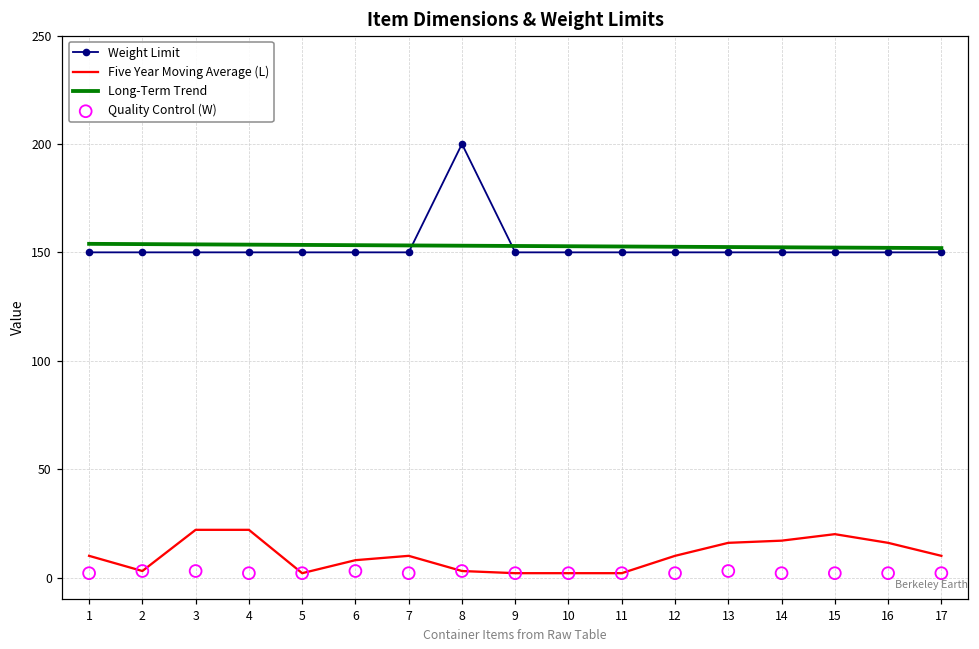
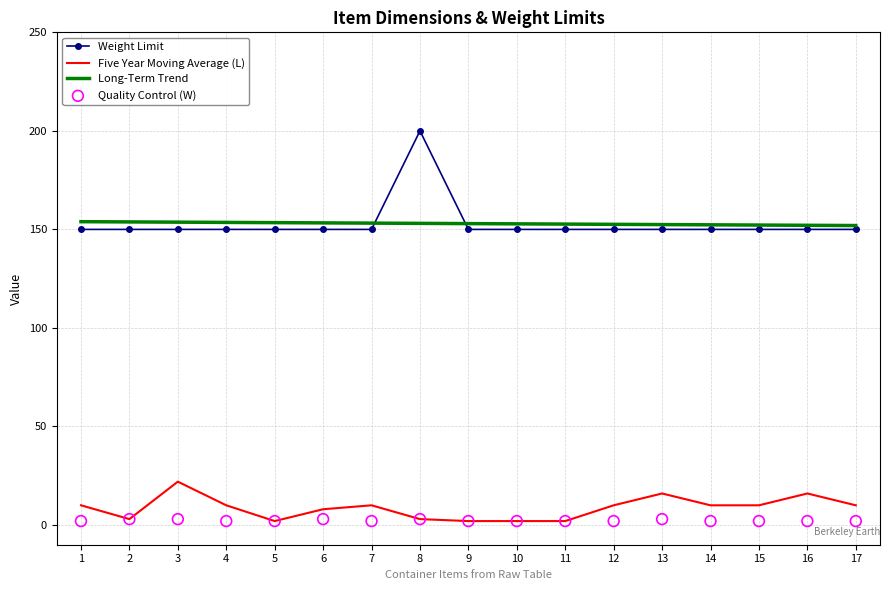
  {
    "Weight Limit": {
      "1": 150,
      "2": 150,
      "3": 150,
      "4": 150,
      "5": 150,
      "6": 150,
      "7": 150,
      "8": 200,
      "9": 150,
      "10": 150,
      "11": 150,
      "12": 150,
      "13": 150,
      "14": 150,
      "15": 150,
      "16": 150,
      "17": 150
    },
    "Five Year Moving Average (L)": {
      "1": 10,
      "3": 22,
-     "4": 22,
+     "4": 10,
      "6": 8,
      "7": 10,
      "12": 10,
      "13": 16,
-     "14": 17,
-     "15": 20,
+     "14": 10,
+     "15": 10,
      "16": 16,
      "17": 10
    },
    "Long-Term Trend": {
      "1": 154,
      "2": 154,
      "3": 154,
      "4": 154,
      "5": 153,
      "6": 153,
      "7": 153,
      "8": 153,
      "9": 153,
      "10": 153,
      "11": 153,
      "12": 153,
      "13": 152,
      "14": 152,
      "15": 152,
      "16": 152,
      "17": 152
    }
  }
